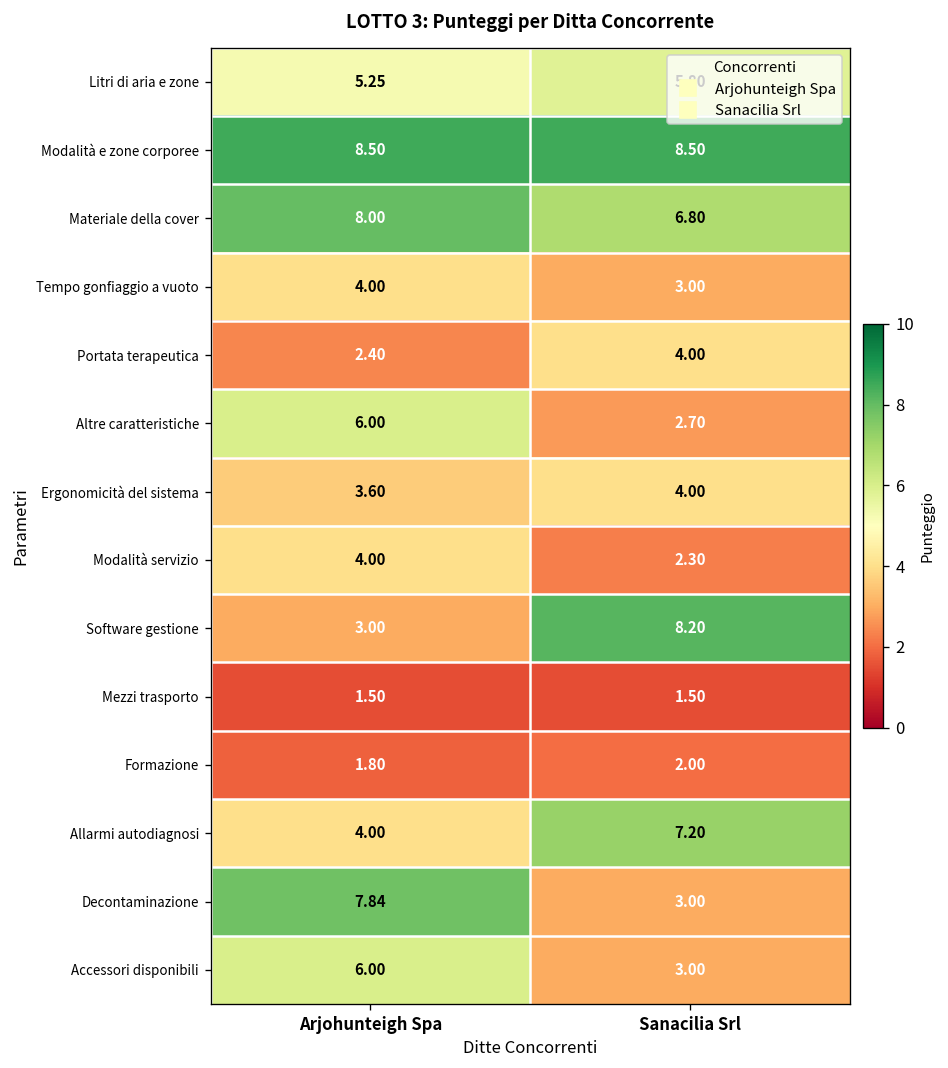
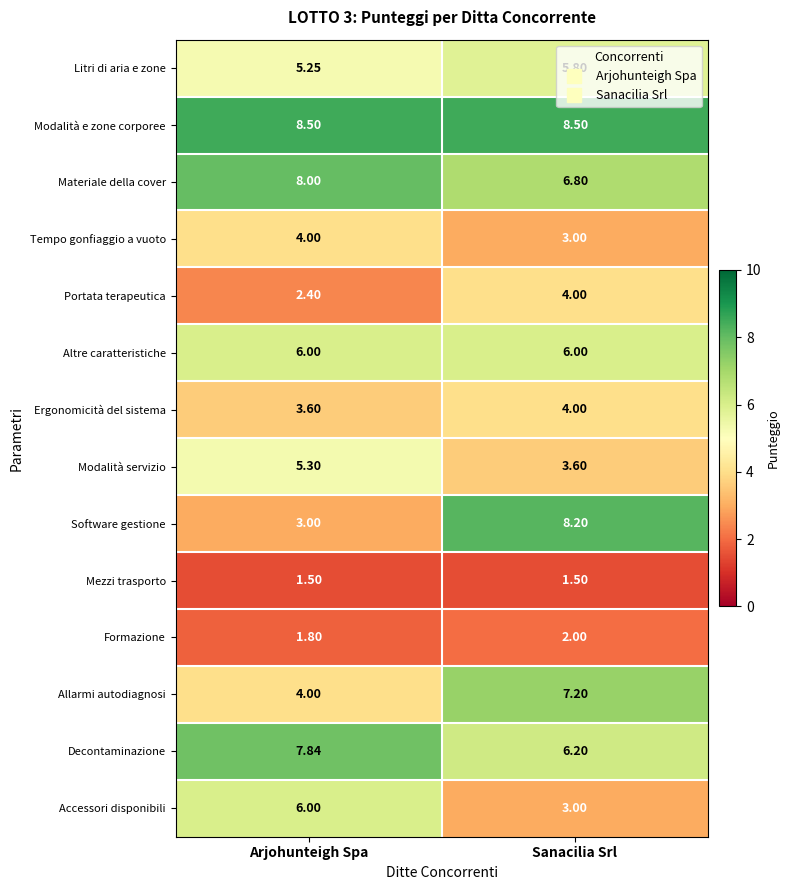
  {
    "Litri di aria e zone": {
      "Arjohunteigh Spa": 5.25
    },
    "Modalità e zone corporee": {
      "Arjohunteigh Spa": 8.50,
      "Sanacilia Srl": 8.50
    },
    "Materiale della cover": {
      "Arjohunteigh Spa": 8.00,
      "Sanacilia Srl": 6.80
    },
    "Tempo gonfiaggio a vuoto": {
      "Arjohunteigh Spa": 4.00,
      "Sanacilia Srl": 3.00
    },
    "Portata terapeutica": {
      "Arjohunteigh Spa": 2.40,
      "Sanacilia Srl": 4.00
    },
    "Altre caratteristiche": {
      "Arjohunteigh Spa": 6.00,
-     "Sanacilia Srl": 2.70
+     "Sanacilia Srl": 6.00
    },
    "Ergonomicità del sistema": {
      "Arjohunteigh Spa": 3.60,
      "Sanacilia Srl": 4.00
    },
    "Modalità servizio": {
-     "Arjohunteigh Spa": 4.00,
-     "Sanacilia Srl": 2.30
+     "Arjohunteigh Spa": 5.30,
+     "Sanacilia Srl": 3.60
    },
    "Software gestione": {
      "Arjohunteigh Spa": 3.00,
      "Sanacilia Srl": 8.20
    },
    "Mezzi trasporto": {
      "Arjohunteigh Spa": 1.50,
      "Sanacilia Srl": 1.50
    },
    "Formazione": {
      "Arjohunteigh Spa": 1.80,
      "Sanacilia Srl": 2.00
    },
    "Allarmi autodiagnosi": {
      "Arjohunteigh Spa": 4.00,
      "Sanacilia Srl": 7.20
    },
    "Decontaminazione": {
      "Arjohunteigh Spa": 7.84,
-     "Sanacilia Srl": 3.00
+     "Sanacilia Srl": 6.20
    },
    "Accessori disponibili": {
      "Arjohunteigh Spa": 6.00,
      "Sanacilia Srl": 3.00
    }
  }
